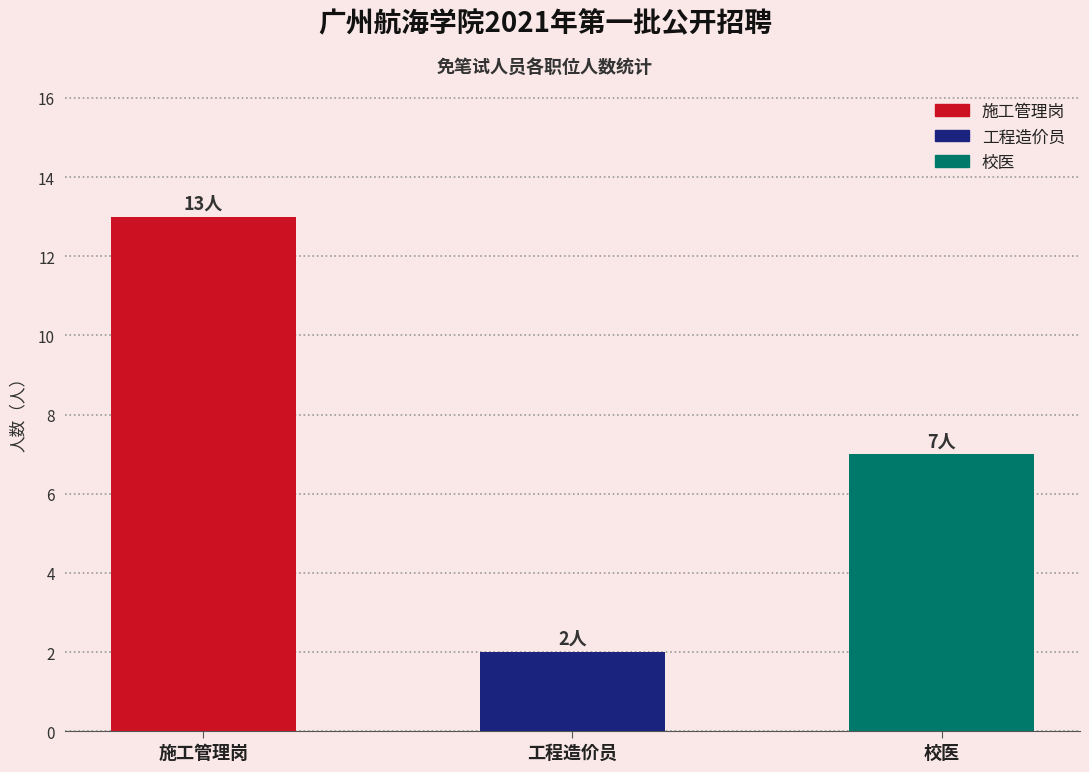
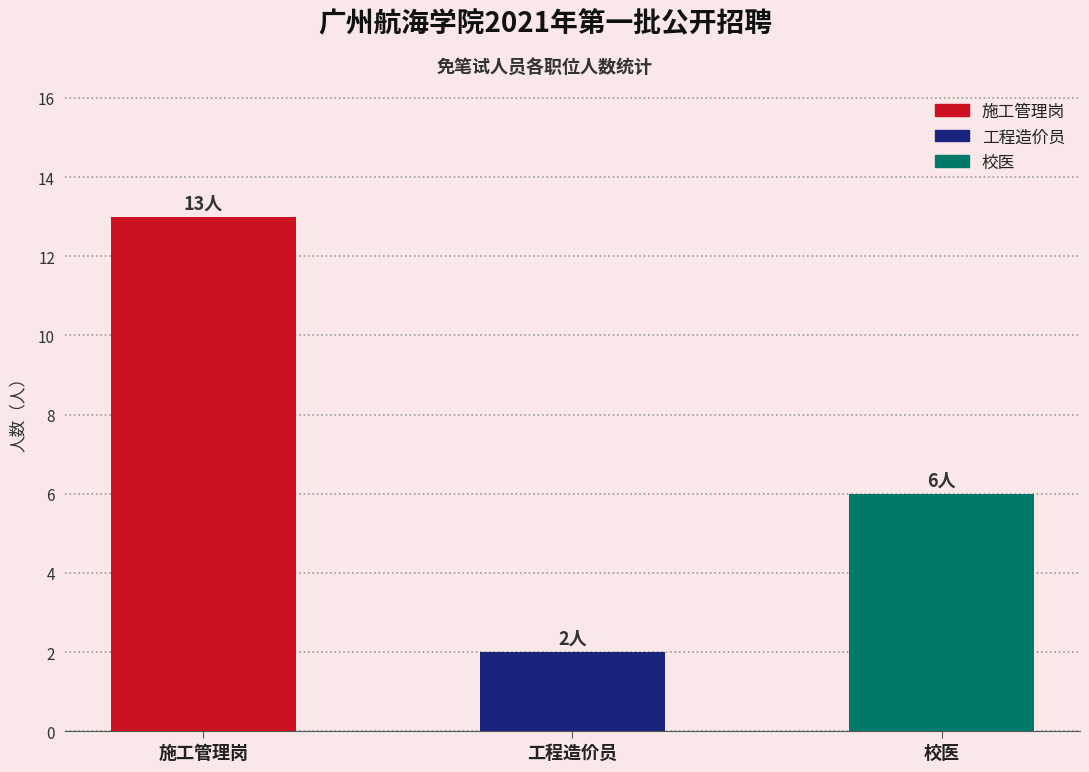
  {
    "施工管理岗": "13人",
    "工程造价员": "2人",
-   "校医": "7人"
+   "校医": "6人"
  }
